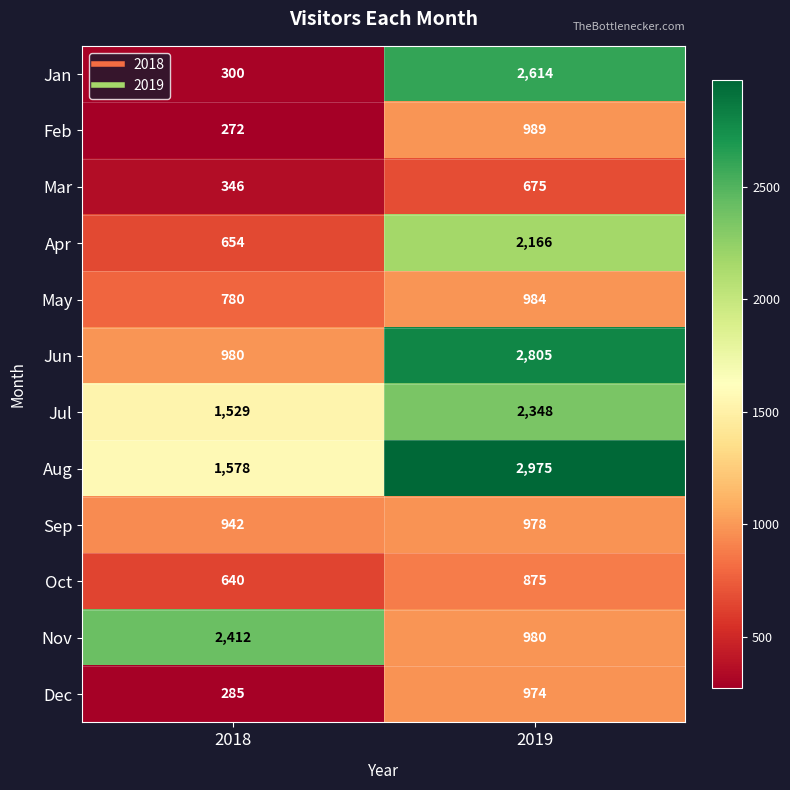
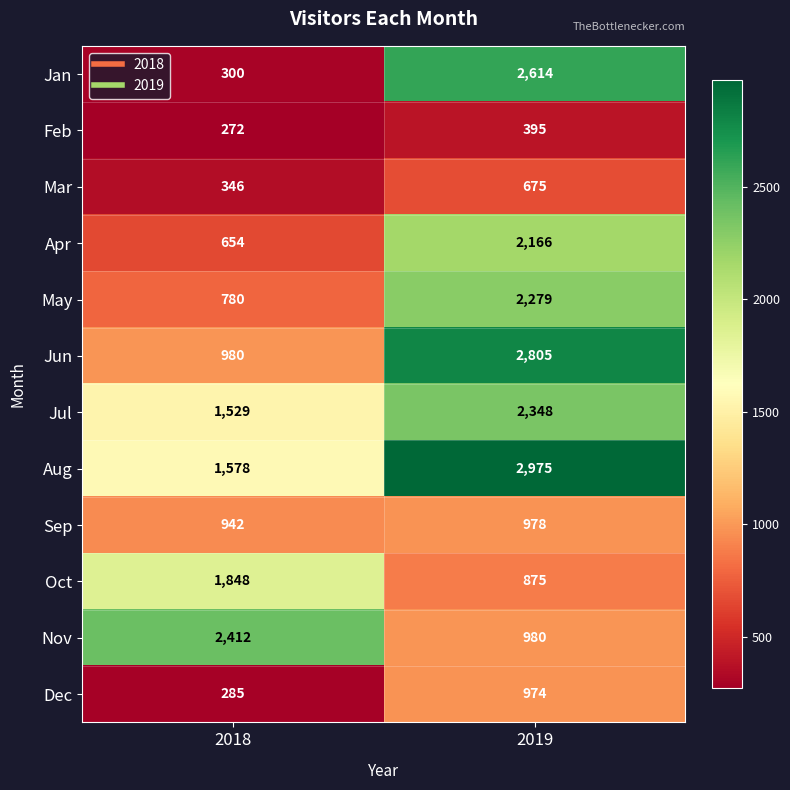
  {
    "Jan": {
      "2018": "300",
      "2019": "2,614"
    },
    "Feb": {
      "2018": "272",
-     "2019": "989"
+     "2019": "395"
    },
    "Mar": {
      "2018": "346",
      "2019": "675"
    },
    "Apr": {
      "2018": "654",
      "2019": "2,166"
    },
    "May": {
      "2018": "780",
-     "2019": "984"
+     "2019": "2,279"
    },
    "Jun": {
      "2018": "980",
      "2019": "2,805"
    },
    "Jul": {
      "2018": "1,529",
      "2019": "2,348"
    },
    "Aug": {
      "2018": "1,578",
      "2019": "2,975"
    },
    "Sep": {
      "2018": "942",
      "2019": "978"
    },
    "Oct": {
-     "2018": "640",
+     "2018": "1,848",
      "2019": "875"
    },
    "Nov": {
      "2018": "2,412",
      "2019": "980"
    },
    "Dec": {
      "2018": "285",
      "2019": "974"
    }
  }
